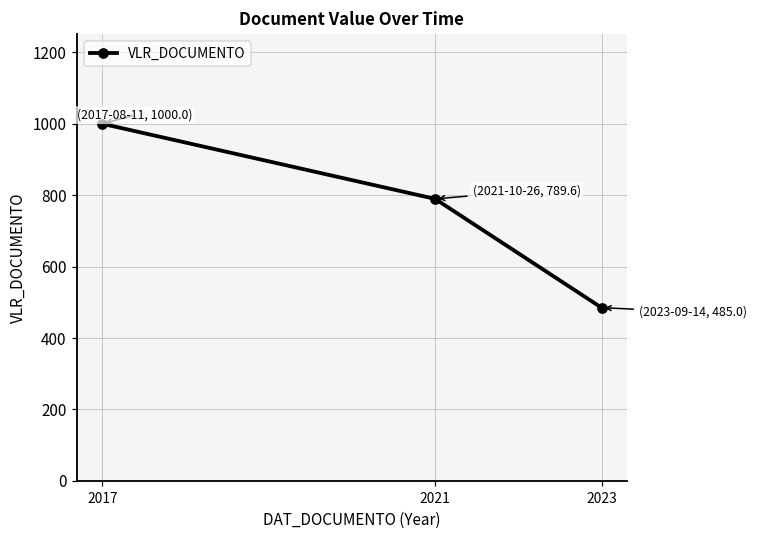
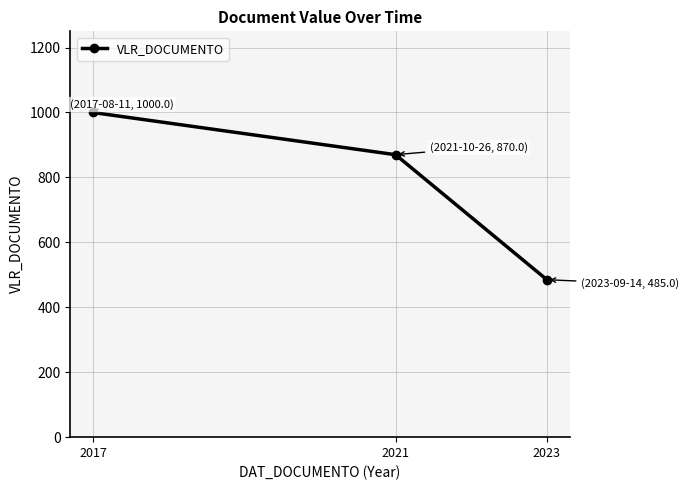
  {
-   "2021": 789.6
+   "2021": 870.0
  }
